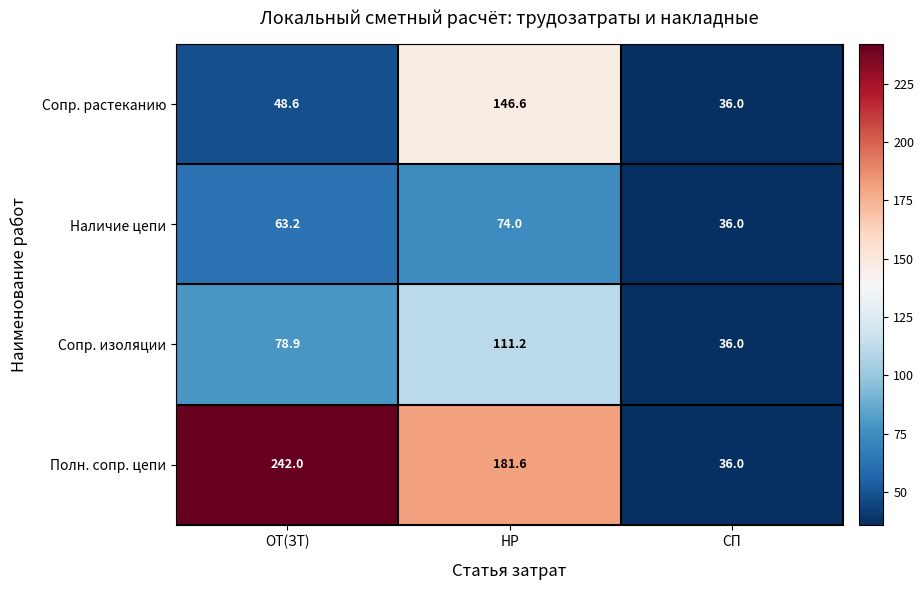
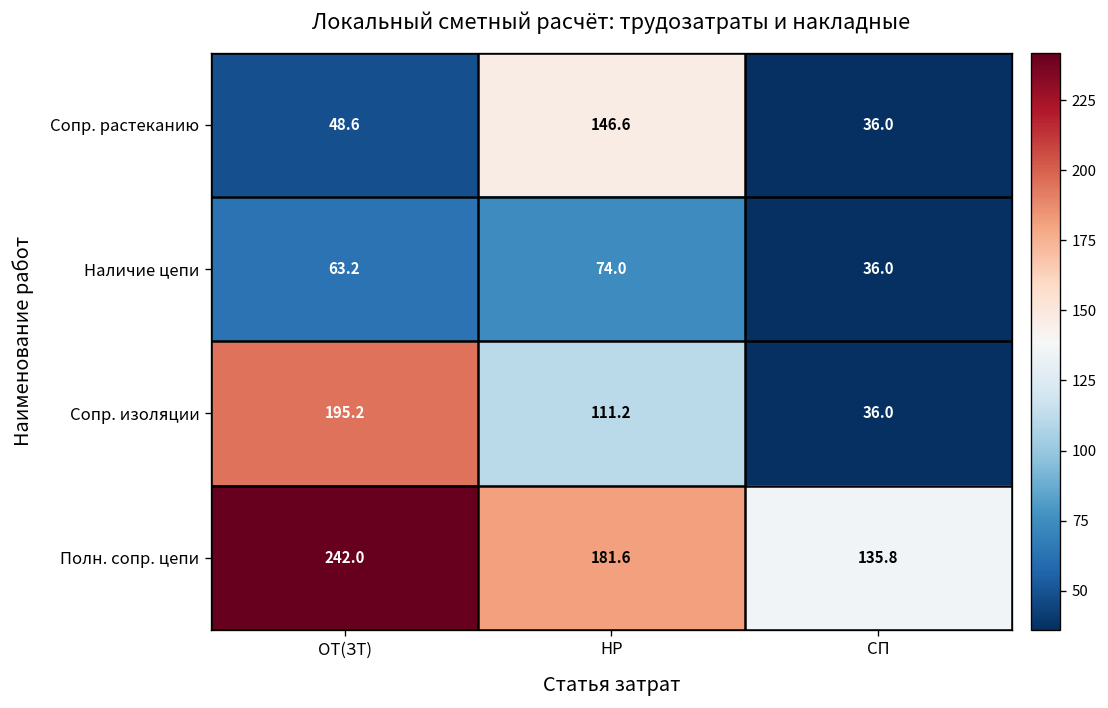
  {
    "Сопр. растеканию": {
      "ОТ(ЗТ)": 48.6,
      "НР": 146.6,
      "СП": 36.0
    },
    "Наличие цепи": {
      "ОТ(ЗТ)": 63.2,
      "НР": 74.0,
      "СП": 36.0
    },
    "Сопр. изоляции": {
-     "ОТ(ЗТ)": 78.9,
+     "ОТ(ЗТ)": 195.2,
      "НР": 111.2,
      "СП": 36.0
    },
    "Полн. сопр. цепи": {
      "ОТ(ЗТ)": 242.0,
      "НР": 181.6,
-     "СП": 36.0
+     "СП": 135.8
    }
  }
